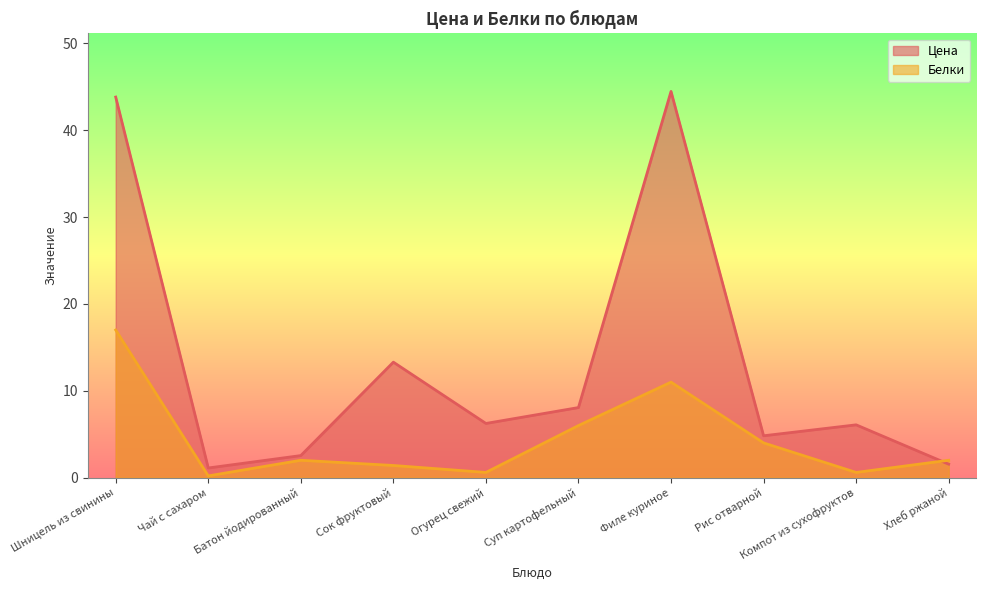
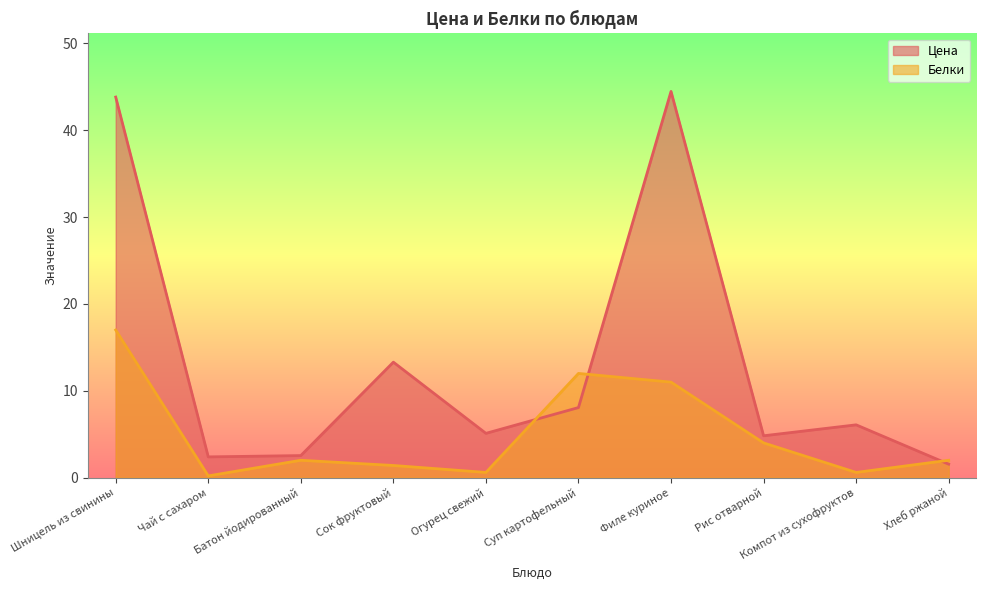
  {
    "Цена": {
      "Шницель из свинины": 44,
-     "Чай с сахаром": 1,
+     "Чай с сахаром": 2,
      "Батон йодированный": 3,
      "Сок фруктовый": 13,
-     "Огурец свежий": 6,
+     "Огурец свежий": 5,
      "Суп картофельный": 8,
      "Филе куриное": 44,
      "Рис отварной": 5,
      "Компот из сухофруктов": 6,
      "Хлеб ржаной": 2
    },
    "Белки": {
      "Шницель из свинины": 17,
      "Чай с сахаром": 0,
      "Батон йодированный": 2,
      "Сок фруктовый": 1,
      "Огурец свежий": 1,
-     "Суп картофельный": 6,
+     "Суп картофельный": 12,
      "Филе куриное": 11,
      "Рис отварной": 4,
      "Компот из сухофруктов": 1,
      "Хлеб ржаной": 2
    }
  }
